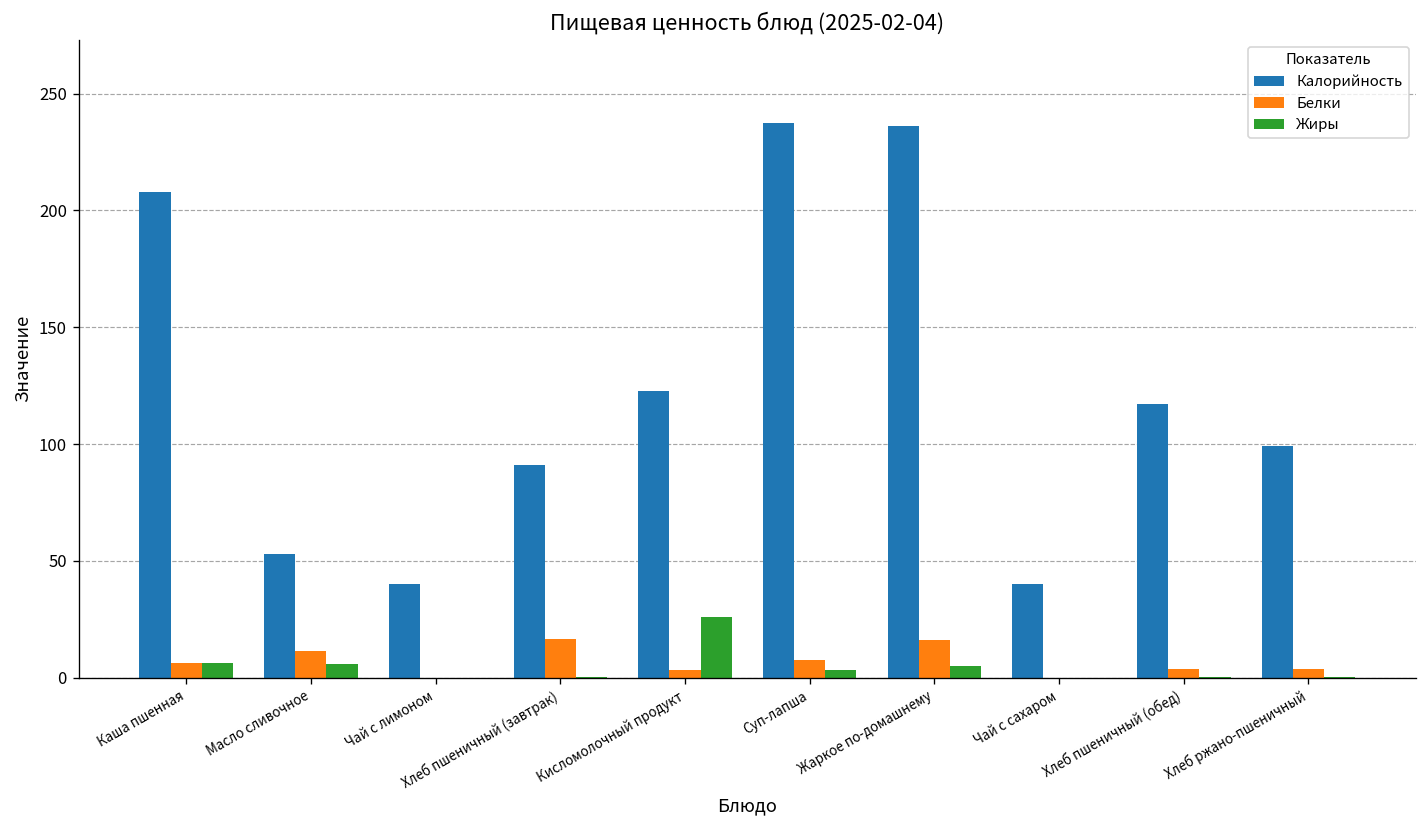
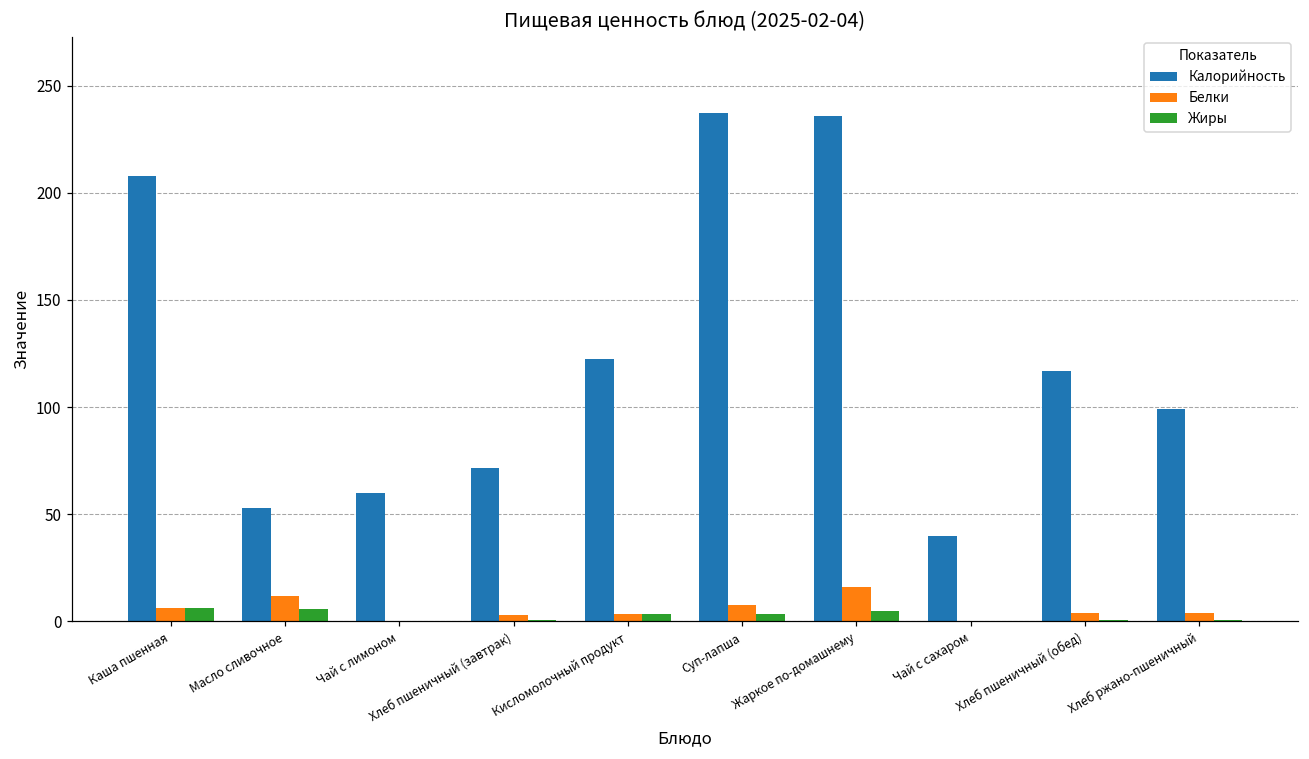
  {
    "Калорийность": {
      "Каша пшенная": 208,
      "Масло сливочное": 53,
-     "Чай с лимоном": 40,
-     "Хлеб пшеничный (завтрак)": 91,
+     "Чай с лимоном": 60,
+     "Хлеб пшеничный (завтрак)": 71,
      "Кисломолочный продукт": 123,
      "Суп-лапша": 237,
      "Жаркое по-домашнему": 236,
      "Чай с сахаром": 40,
      "Хлеб пшеничный (обед)": 117,
      "Хлеб ржано-пшеничный": 99
    },
    "Белки": {
      "Каша пшенная": 6,
      "Масло сливочное": 12,
      "Чай с лимоном": 0,
-     "Хлеб пшеничный (завтрак)": 17,
+     "Хлеб пшеничный (завтрак)": 3,
      "Кисломолочный продукт": 3,
      "Суп-лапша": 8,
      "Жаркое по-домашнему": 16,
      "Чай с сахаром": 0,
      "Хлеб пшеничный (обед)": 4,
      "Хлеб ржано-пшеничный": 4
    },
    "Жиры": {
      "Каша пшенная": 6,
      "Масло сливочное": 6,
      "Чай с лимоном": 0,
-     "Кисломолочный продукт": 26,
+     "Кисломолочный продукт": 3,
      "Суп-лапша": 3,
      "Жаркое по-домашнему": 5,
      "Чай с сахаром": 0
    }
  }
